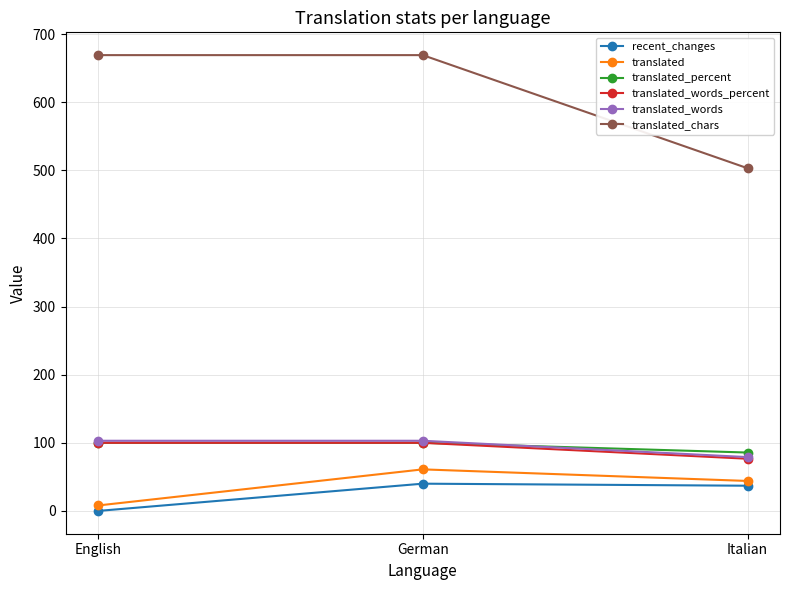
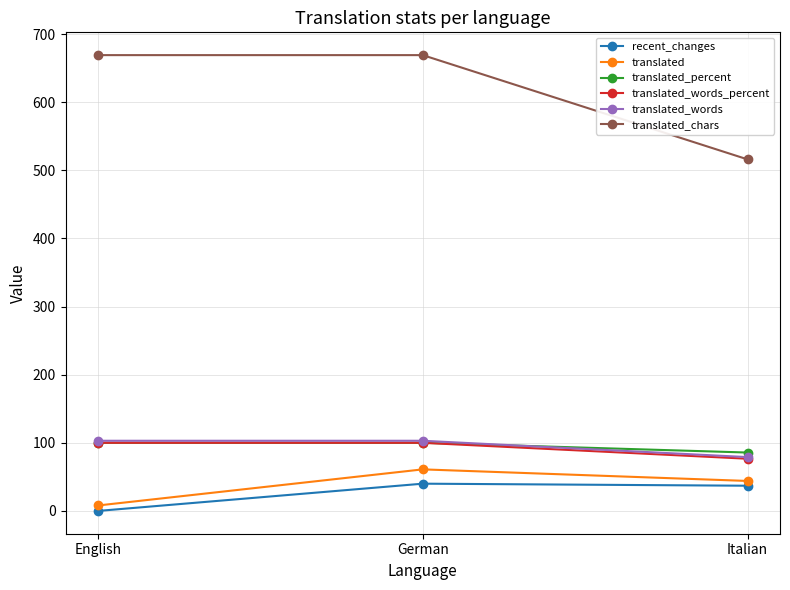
  {
    "recent_changes": {
      "English": 0,
      "German": 40,
      "Italian": 40
    },
    "translated": {
      "English": 10,
      "German": 60,
      "Italian": 40
    },
    "translated_percent": {
      "Italian": 90
    },
    "translated_chars": {
      "English": 670,
      "German": 670,
-     "Italian": 500
+     "Italian": 520
    }
  }
